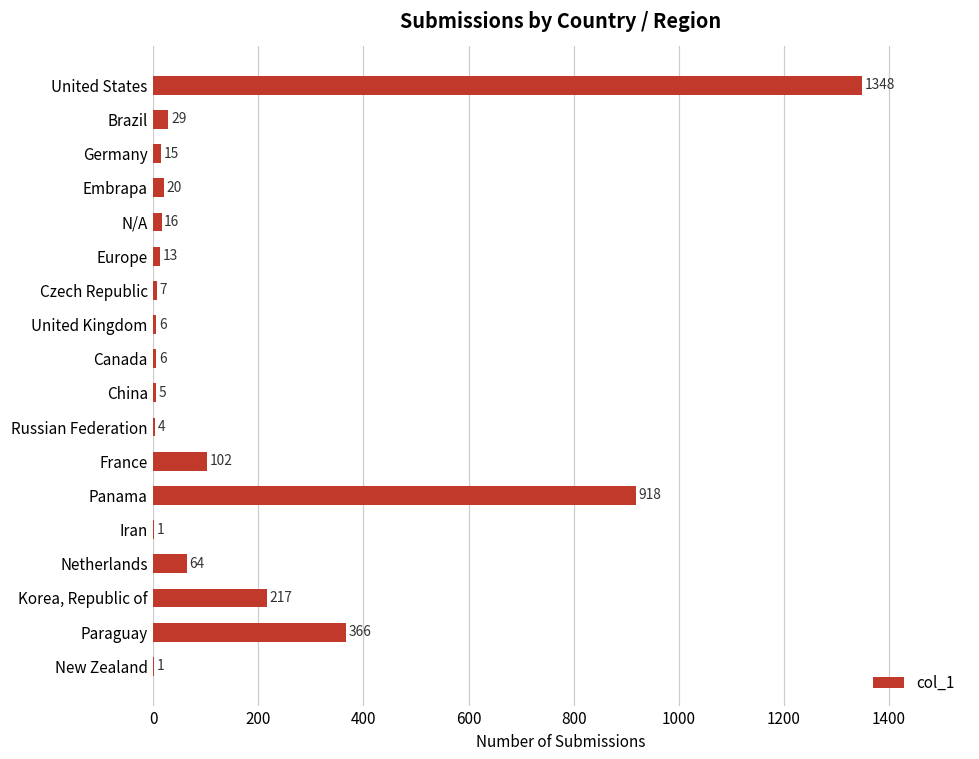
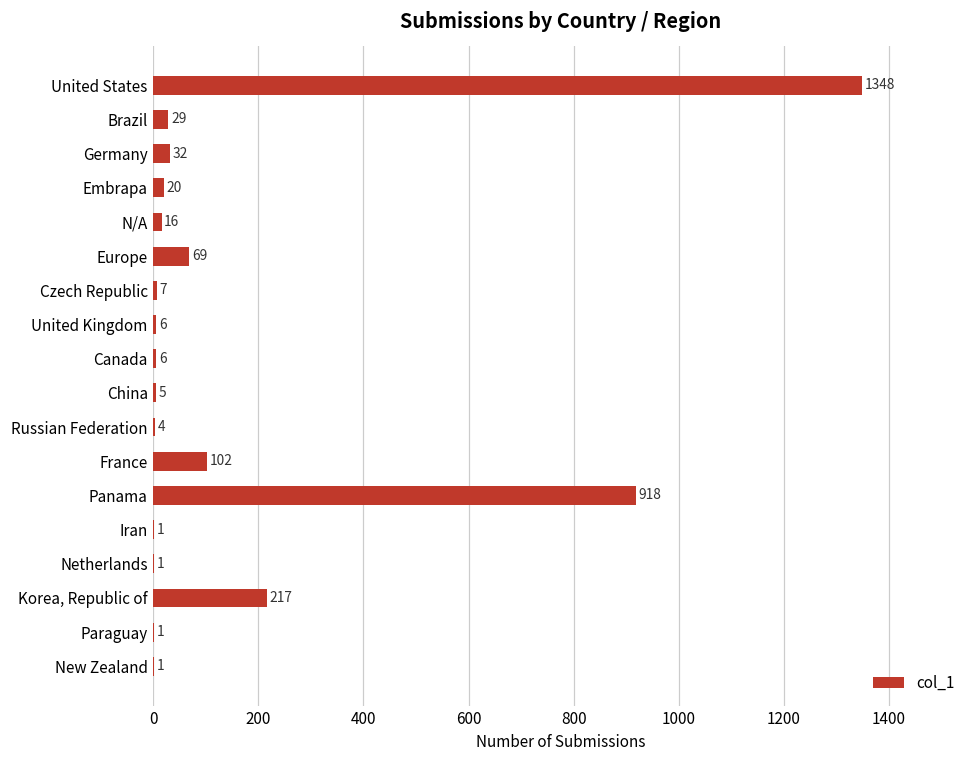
  {
    "United States": 1348,
    "Brazil": 29,
-   "Germany": 15,
+   "Germany": 32,
    "Embrapa": 20,
    "N/A": 16,
-   "Europe": 13,
+   "Europe": 69,
    "Czech Republic": 7,
    "United Kingdom": 6,
    "Canada": 6,
    "China": 5,
    "Russian Federation": 4,
    "France": 102,
    "Panama": 918,
    "Iran": 1,
-   "Netherlands": 64,
+   "Netherlands": 1,
    "Korea, Republic of": 217,
-   "Paraguay": 366,
+   "Paraguay": 1,
    "New Zealand": 1
  }
